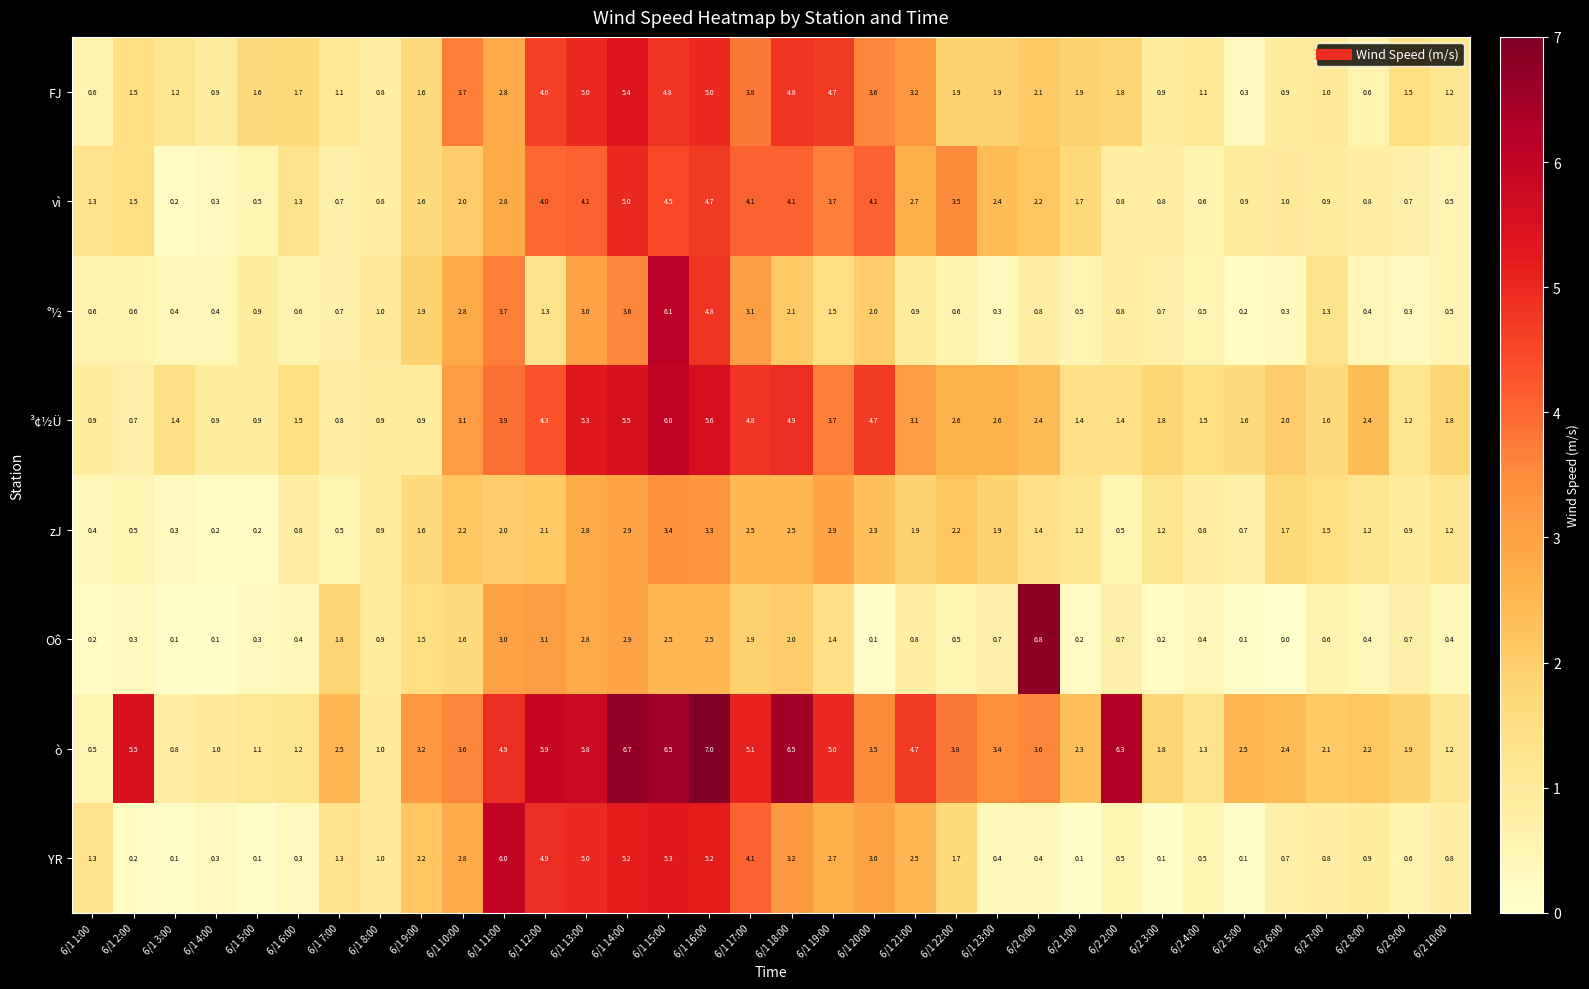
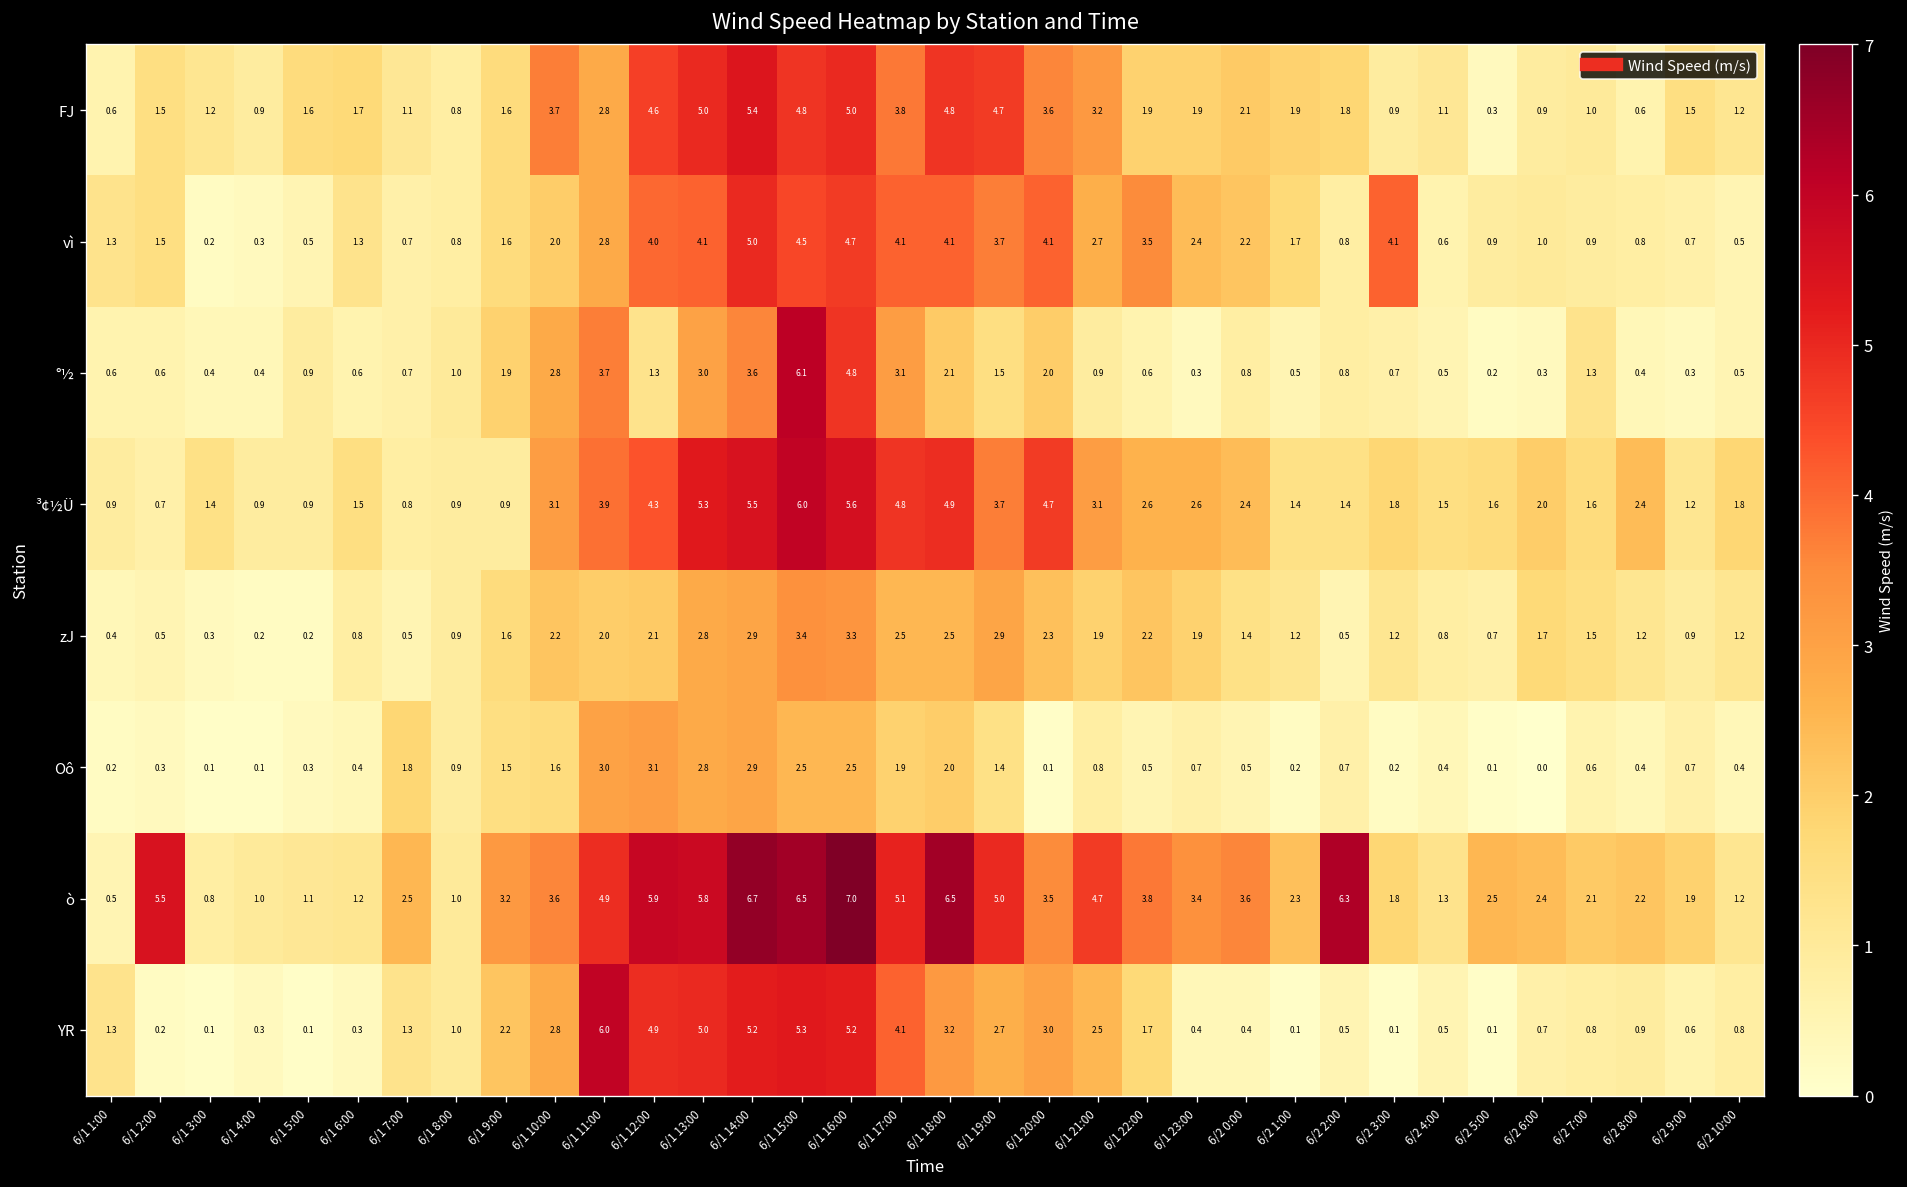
  {
    "vì": {
      "6/1 1:00": 1.3,
      "6/1 2:00": 1.5,
      "6/1 3:00": 0.2,
      "6/1 4:00": 0.3,
      "6/1 5:00": 0.5,
      "6/1 6:00": 1.3,
      "6/1 7:00": 0.7,
      "6/1 8:00": 0.8,
      "6/1 9:00": 1.6,
      "6/1 10:00": 2.0,
      "6/1 11:00": 2.8,
      "6/1 12:00": 4.0,
      "6/1 13:00": 4.1,
      "6/1 14:00": 5.0,
      "6/1 15:00": 4.5,
      "6/1 16:00": 4.7,
      "6/1 17:00": 4.1,
      "6/1 18:00": 4.1,
      "6/1 19:00": 3.7,
      "6/1 20:00": 4.1,
      "6/1 21:00": 2.7,
      "6/1 22:00": 3.5,
      "6/1 23:00": 2.4,
      "6/2 0:00": 2.2,
      "6/2 1:00": 1.7,
      "6/2 2:00": 0.8,
-     "6/2 3:00": 0.8,
+     "6/2 3:00": 4.1,
      "6/2 4:00": 0.6,
      "6/2 5:00": 0.9,
      "6/2 6:00": 1.0,
      "6/2 7:00": 0.9,
      "6/2 8:00": 0.8,
      "6/2 9:00": 0.7,
      "6/2 10:00": 0.5
    },
    "Oô": {
      "6/1 1:00": 0.2,
      "6/1 2:00": 0.3,
      "6/1 3:00": 0.1,
      "6/1 4:00": 0.1,
      "6/1 5:00": 0.3,
      "6/1 6:00": 0.4,
      "6/1 7:00": 1.8,
      "6/1 8:00": 0.9,
      "6/1 9:00": 1.5,
      "6/1 10:00": 1.6,
      "6/1 11:00": 3.0,
      "6/1 12:00": 3.1,
      "6/1 13:00": 2.8,
      "6/1 14:00": 2.9,
      "6/1 15:00": 2.5,
      "6/1 16:00": 2.5,
      "6/1 17:00": 1.9,
      "6/1 18:00": 2.0,
      "6/1 19:00": 1.4,
      "6/1 20:00": 0.1,
      "6/1 21:00": 0.8,
      "6/1 22:00": 0.5,
      "6/1 23:00": 0.7,
-     "6/2 0:00": 6.8,
+     "6/2 0:00": 0.5,
      "6/2 1:00": 0.2,
      "6/2 2:00": 0.7,
      "6/2 3:00": 0.2,
      "6/2 4:00": 0.4,
      "6/2 5:00": 0.1,
      "6/2 6:00": 0.0,
      "6/2 7:00": 0.6,
      "6/2 8:00": 0.4,
      "6/2 9:00": 0.7,
      "6/2 10:00": 0.4
    }
  }
